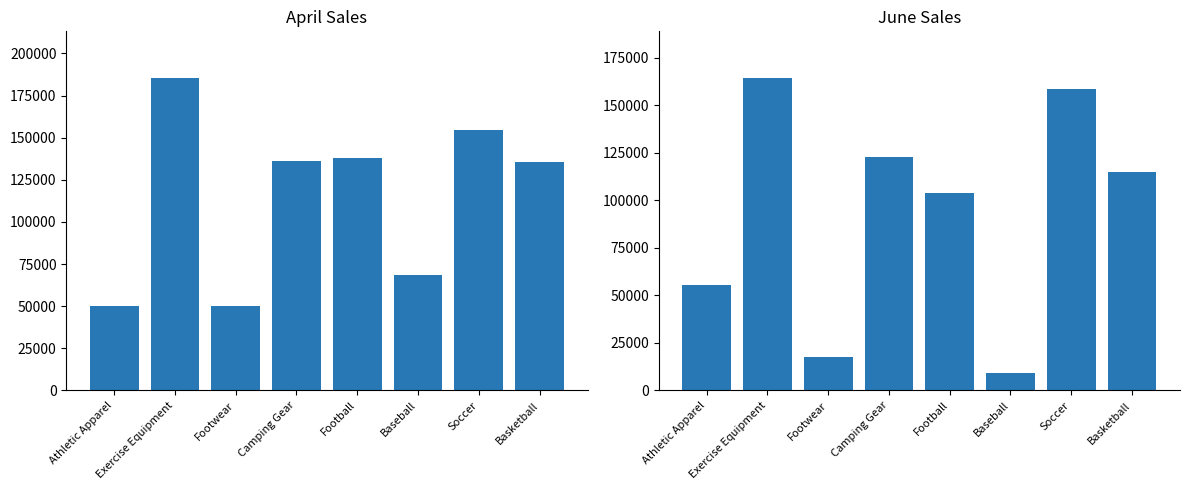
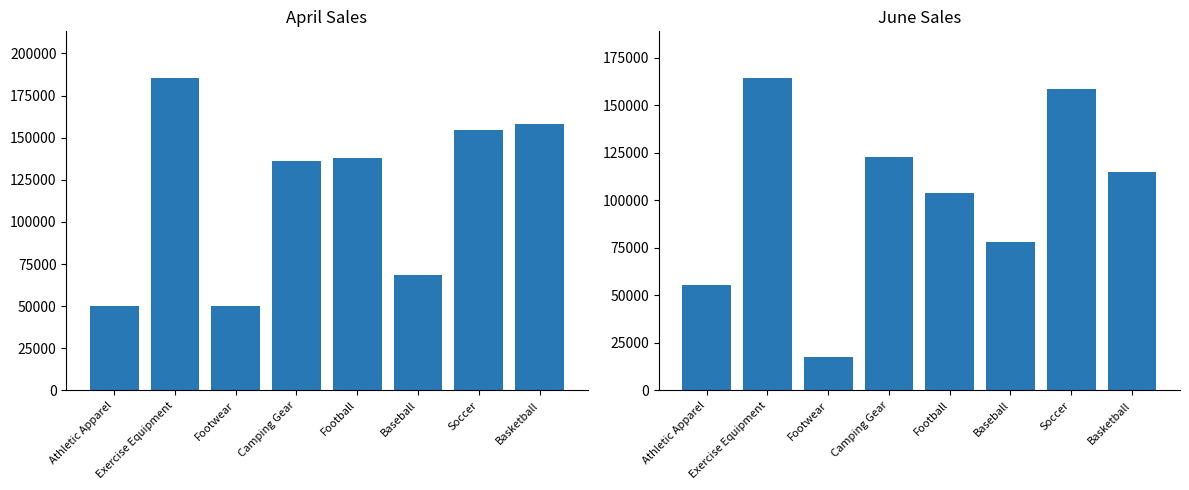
  {
    "April Sales": {
      "Athletic Apparel": 50000,
      "Exercise Equipment": 185000,
      "Footwear": 50000,
      "Camping Gear": 136000,
      "Football": 138000,
      "Baseball": 69000,
      "Soccer": 154000,
-     "Basketball": 135000
+     "Basketball": 158000
    },
    "June Sales": {
      "Athletic Apparel": 56000,
      "Exercise Equipment": 164000,
      "Footwear": 18000,
      "Camping Gear": 123000,
      "Football": 104000,
-     "Baseball": 9000,
+     "Baseball": 78000,
      "Soccer": 158000,
      "Basketball": 115000
    }
  }
